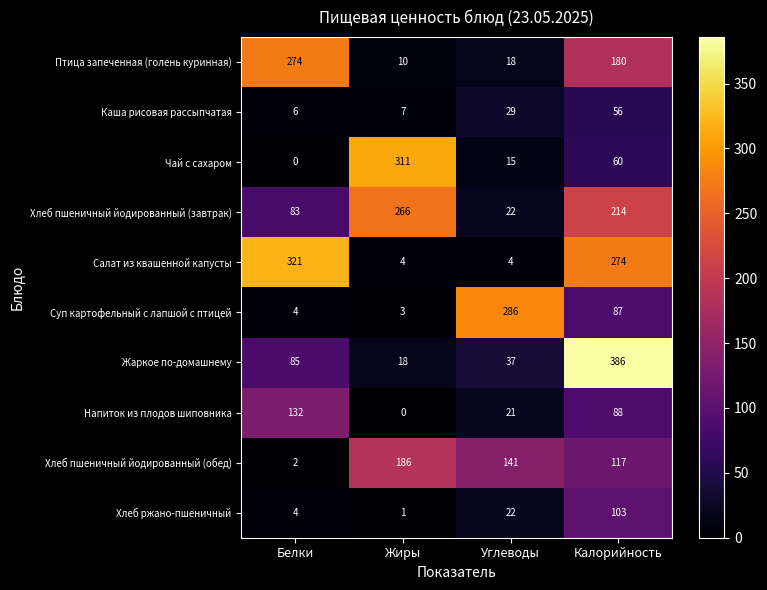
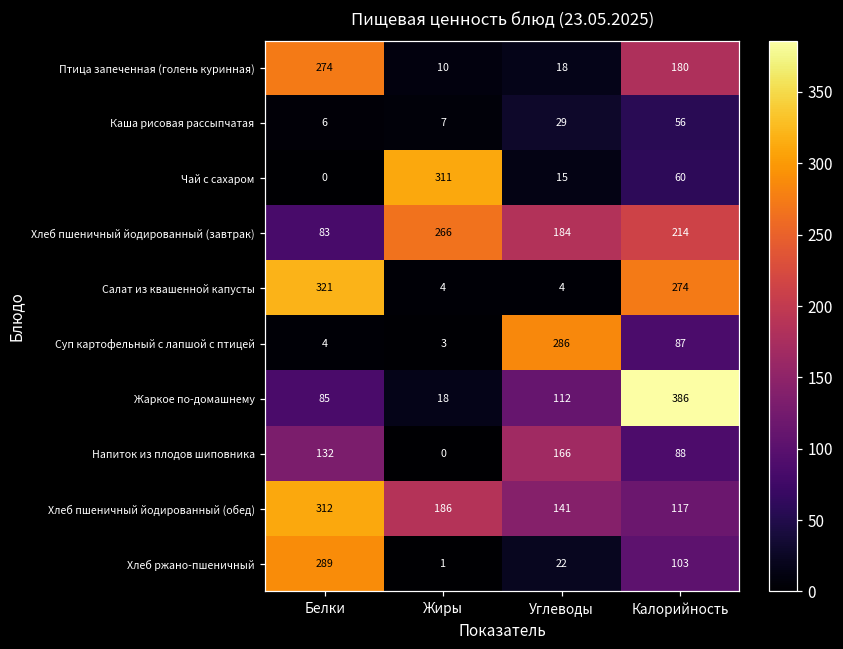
  {
    "Птица запеченная (голень куринная)": {
      "Белки": 274,
      "Жиры": 10,
      "Углеводы": 18,
      "Калорийность": 180
    },
    "Каша рисовая рассыпчатая": {
      "Белки": 6,
      "Жиры": 7,
      "Углеводы": 29,
      "Калорийность": 56
    },
    "Чай с сахаром": {
      "Белки": 0,
      "Жиры": 311,
      "Углеводы": 15,
      "Калорийность": 60
    },
    "Хлеб пшеничный йодированный (завтрак)": {
      "Белки": 83,
      "Жиры": 266,
-     "Углеводы": 22,
+     "Углеводы": 184,
      "Калорийность": 214
    },
    "Салат из квашенной капусты": {
      "Белки": 321,
      "Жиры": 4,
      "Углеводы": 4,
      "Калорийность": 274
    },
    "Суп картофельный с лапшой с птицей": {
      "Белки": 4,
      "Жиры": 3,
      "Углеводы": 286,
      "Калорийность": 87
    },
    "Жаркое по-домашнему": {
      "Белки": 85,
      "Жиры": 18,
-     "Углеводы": 37,
+     "Углеводы": 112,
      "Калорийность": 386
    },
    "Напиток из плодов шиповника": {
      "Белки": 132,
      "Жиры": 0,
-     "Углеводы": 21,
+     "Углеводы": 166,
      "Калорийность": 88
    },
    "Хлеб пшеничный йодированный (обед)": {
-     "Белки": 2,
+     "Белки": 312,
      "Жиры": 186,
      "Углеводы": 141,
      "Калорийность": 117
    },
    "Хлеб ржано-пшеничный": {
-     "Белки": 4,
+     "Белки": 289,
      "Жиры": 1,
      "Углеводы": 22,
      "Калорийность": 103
    }
  }
